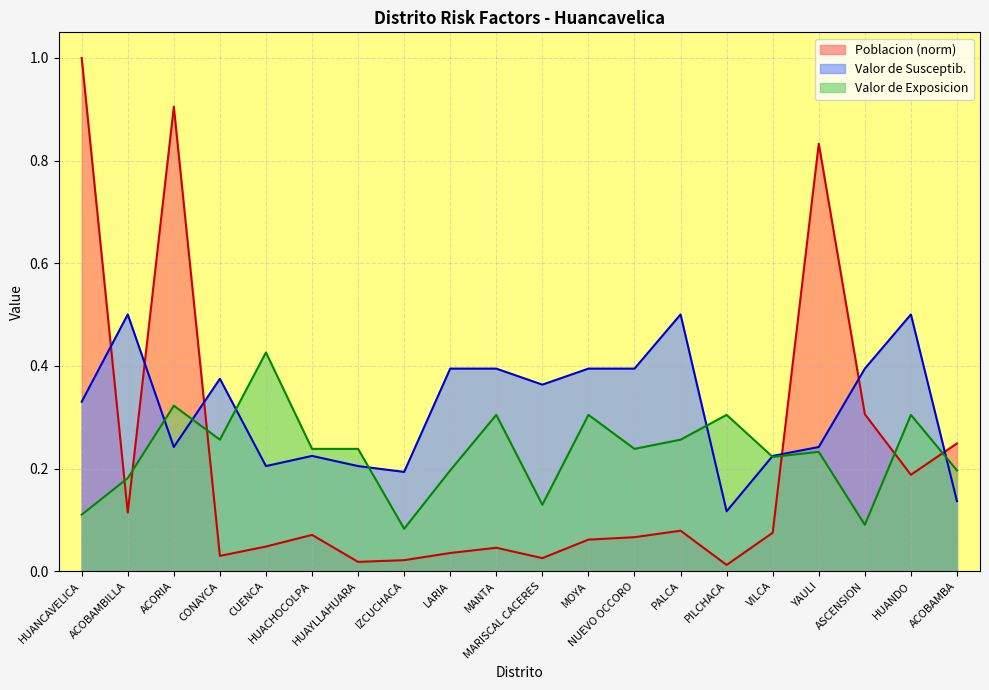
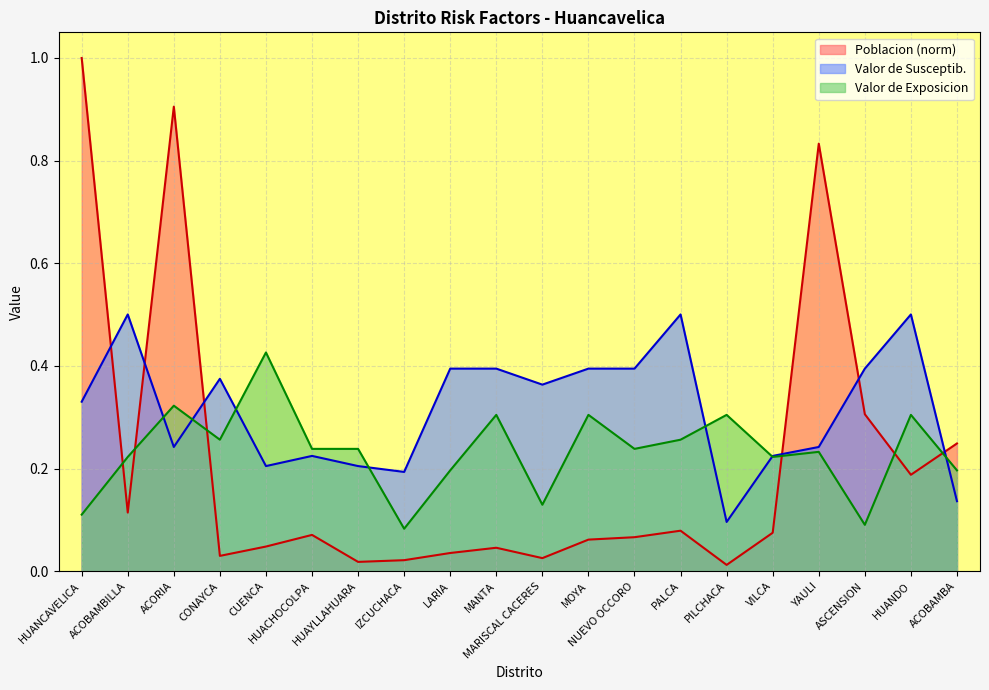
  {
    "Poblacion (norm)": {
      "HUANCAVELICA": 1.00,
      "ACOBAMBILLA": 0.11,
      "ACORIA": 0.91,
      "CONAYCA": 0.03,
      "CUENCA": 0.05,
      "HUACHOCOLPA": 0.07,
      "HUAYLLAHUARA": 0.02,
      "IZCUCHACA": 0.02,
      "LARIA": 0.04,
      "MANTA": 0.05,
      "MARISCAL CACERES": 0.03,
      "MOYA": 0.06,
      "NUEVO OCCORO": 0.07,
      "PALCA": 0.08,
      "PILCHACA": 0.01,
      "VILCA": 0.07,
      "YAULI": 0.83,
      "ASCENSION": 0.31,
      "HUANDO": 0.19,
      "ACOBAMBA": 0.25
    },
    "Valor de Susceptib.": {
      "HUANCAVELICA": 0.33,
      "ACOBAMBILLA": 0.50,
      "ACORIA": 0.24,
      "CONAYCA": 0.37,
      "CUENCA": 0.20,
      "HUACHOCOLPA": 0.22,
      "HUAYLLAHUARA": 0.20,
      "IZCUCHACA": 0.19,
      "LARIA": 0.39,
      "MANTA": 0.39,
      "MARISCAL CACERES": 0.36,
      "MOYA": 0.39,
      "NUEVO OCCORO": 0.39,
      "PALCA": 0.50,
-     "PILCHACA": 0.12,
+     "PILCHACA": 0.10,
      "YAULI": 0.24,
      "ASCENSION": 0.39,
      "HUANDO": 0.50,
      "ACOBAMBA": 0.14
    },
    "Valor de Exposicion": {
      "HUANCAVELICA": 0.11,
-     "ACOBAMBILLA": 0.18,
+     "ACOBAMBILLA": 0.22,
      "ACORIA": 0.32,
      "CONAYCA": 0.26,
      "CUENCA": 0.43,
      "HUACHOCOLPA": 0.24,
      "HUAYLLAHUARA": 0.24,
      "IZCUCHACA": 0.08,
      "LARIA": 0.20,
      "MANTA": 0.30,
      "MARISCAL CACERES": 0.13,
      "MOYA": 0.30,
      "NUEVO OCCORO": 0.24,
      "PALCA": 0.26,
      "PILCHACA": 0.30,
      "YAULI": 0.23,
      "ASCENSION": 0.09,
      "HUANDO": 0.30,
      "ACOBAMBA": 0.20
    }
  }
